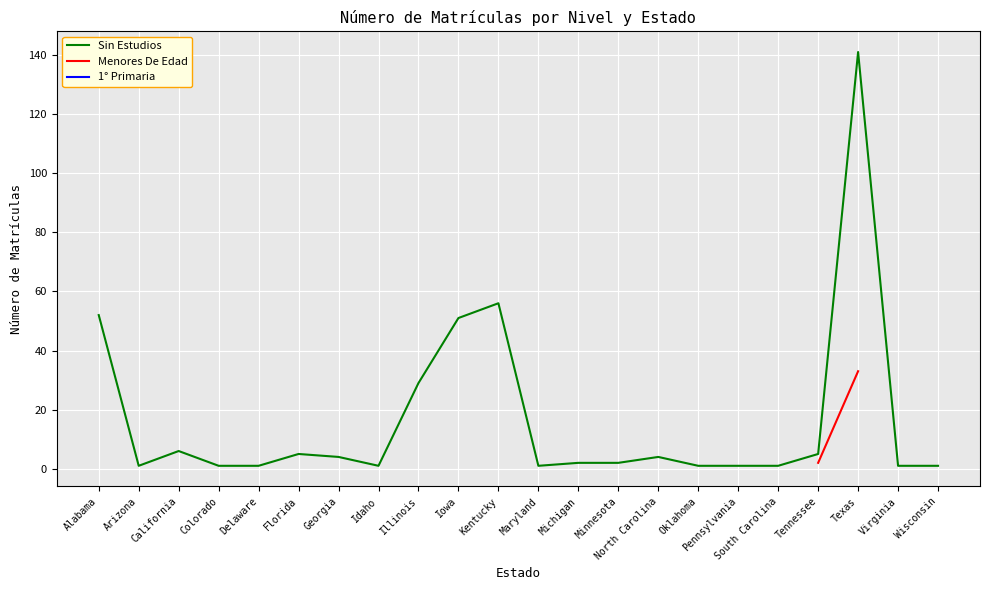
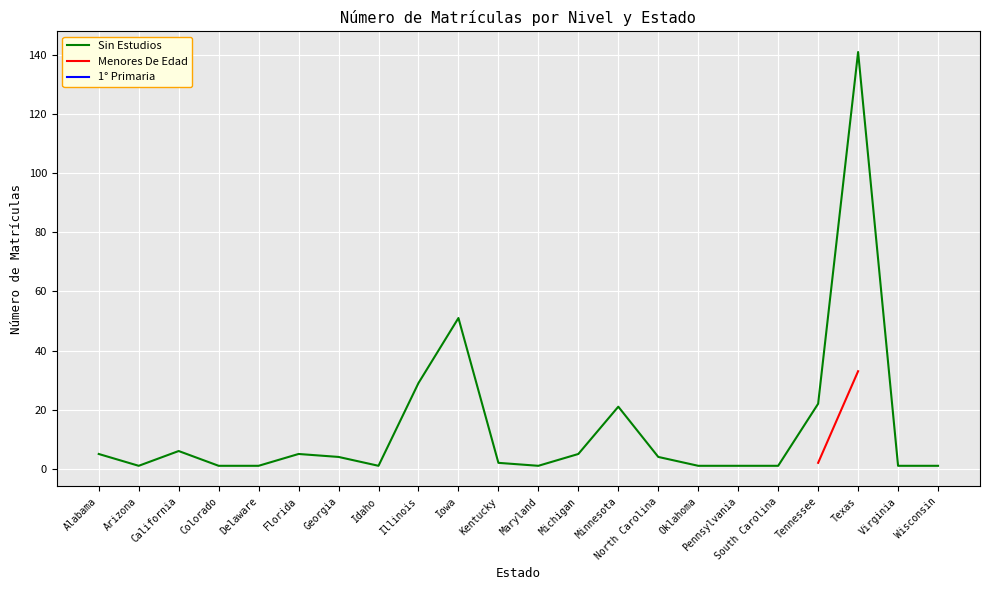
  {
    "Sin Estudios": {
-     "Alabama": 52,
+     "Alabama": 5,
      "Arizona": 1,
      "California": 6,
      "Colorado": 1,
      "Delaware": 1,
      "Florida": 5,
      "Georgia": 4,
      "Idaho": 1,
      "Illinois": 29,
      "Iowa": 51,
-     "Kentucky": 56,
+     "Kentucky": 2,
      "Maryland": 1,
-     "Michigan": 2,
-     "Minnesota": 2,
+     "Michigan": 5,
+     "Minnesota": 21,
      "North Carolina": 4,
      "Oklahoma": 1,
      "Pennsylvania": 1,
      "South Carolina": 1,
-     "Tennessee": 5,
+     "Tennessee": 22,
      "Texas": 141,
      "Virginia": 1,
      "Wisconsin": 1
    },
    "Menores De Edad": {
      "California": 1,
      "Oklahoma": 2,
      "Tennessee": 2,
      "Texas": 33
    },
    "1° Primaria": {
      "Alabama": 1,
      "California": 5
    }
  }
